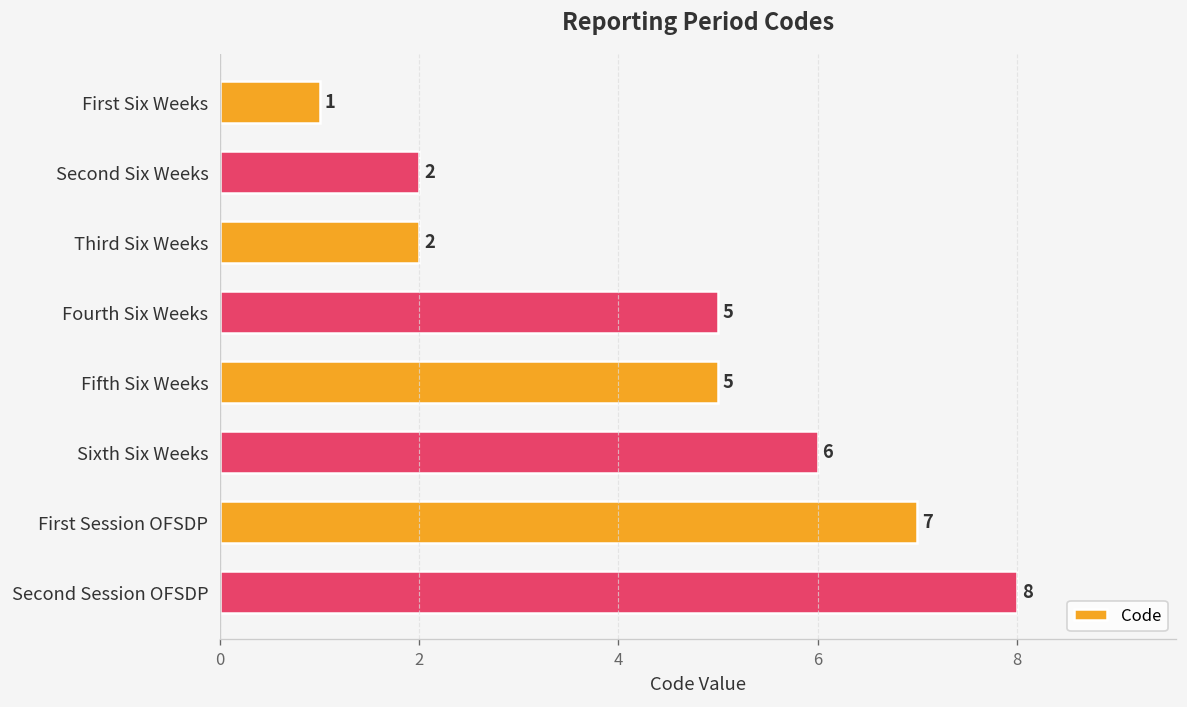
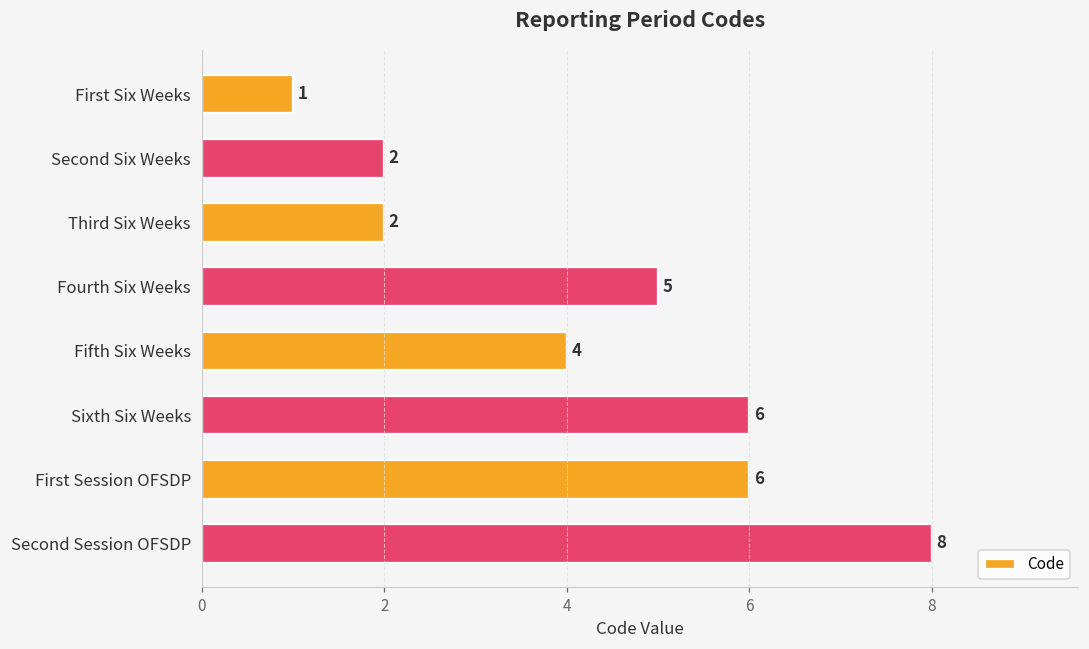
  {
    "First Six Weeks": 1,
    "Second Six Weeks": 2,
    "Third Six Weeks": 2,
    "Fourth Six Weeks": 5,
-   "Fifth Six Weeks": 5,
+   "Fifth Six Weeks": 4,
    "Sixth Six Weeks": 6,
-   "First Session OFSDP": 7,
+   "First Session OFSDP": 6,
    "Second Session OFSDP": 8
  }
